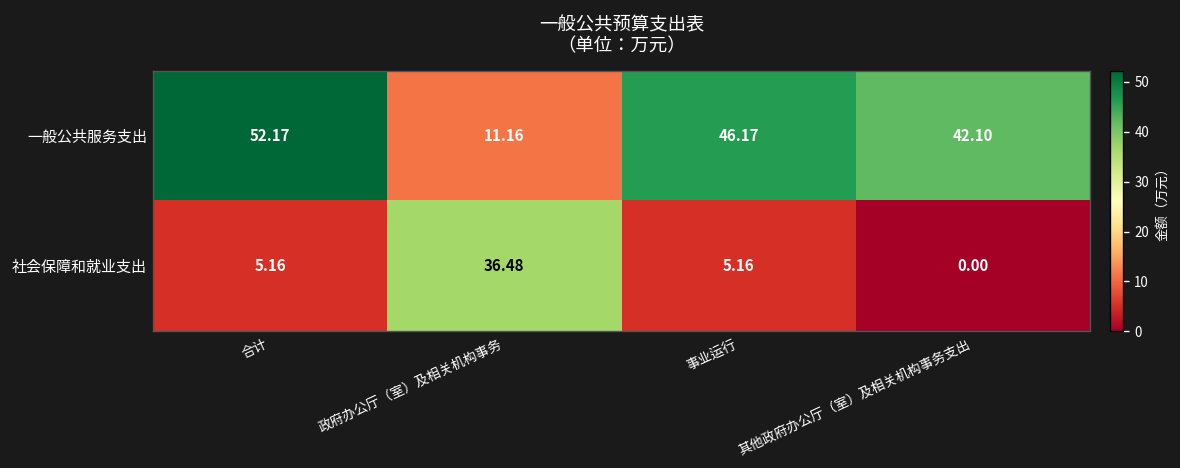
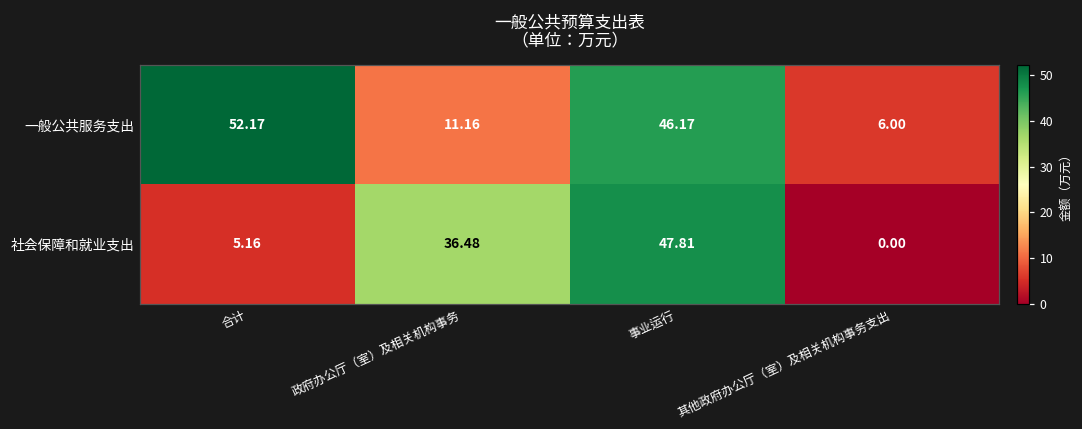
  {
    "一般公共服务支出": {
      "合计": 52.17,
      "政府办公厅（室）及相关机构事务": 11.16,
      "事业运行": 46.17,
-     "其他政府办公厅（室）及相关机构事务支出": 42.10
+     "其他政府办公厅（室）及相关机构事务支出": 6.00
    },
    "社会保障和就业支出": {
      "合计": 5.16,
      "政府办公厅（室）及相关机构事务": 36.48,
-     "事业运行": 5.16,
+     "事业运行": 47.81,
      "其他政府办公厅（室）及相关机构事务支出": 0.00
    }
  }
